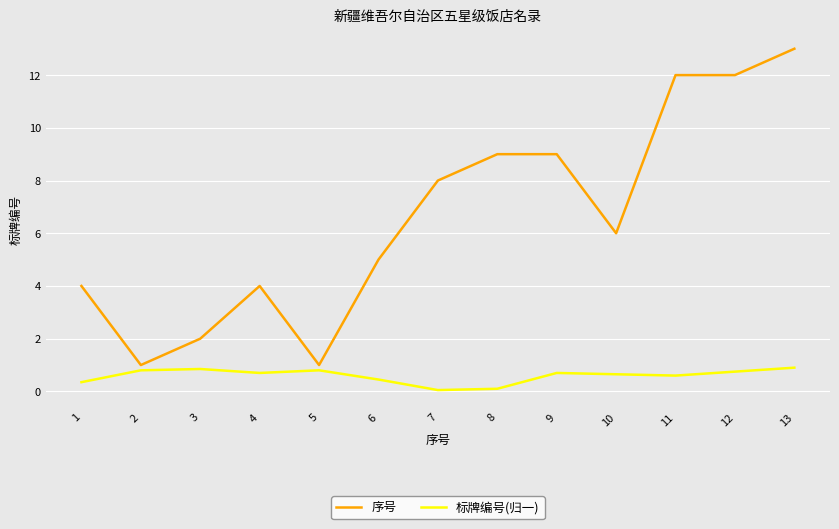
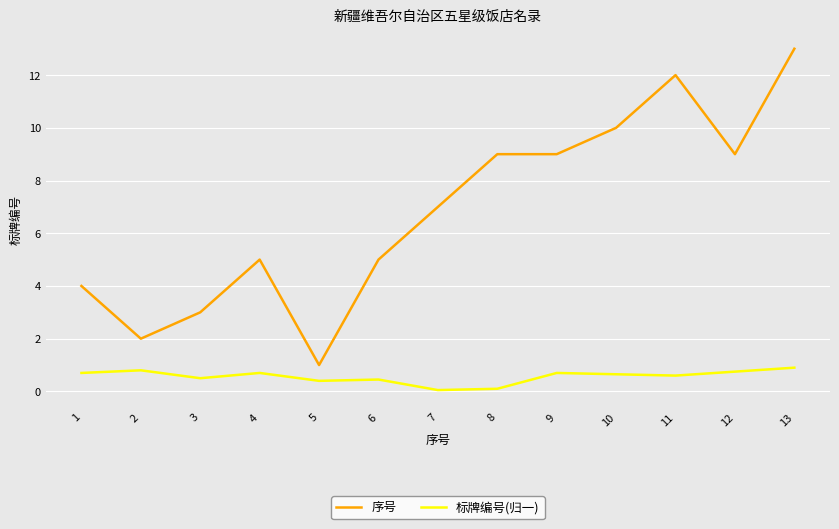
  {
    "序号": {
      "1": 4,
-     "2": 1,
-     "3": 2,
-     "4": 4,
+     "2": 2,
+     "3": 3,
+     "4": 5,
      "5": 1,
      "6": 5,
-     "7": 8,
+     "7": 7,
      "8": 9,
      "9": 9,
-     "10": 6,
+     "10": 10,
      "11": 12,
-     "12": 12,
+     "12": 9,
      "13": 13
    },
    "标牌编号(归一)": {
-     "1": 0.4,
+     "1": 0.7,
      "2": 0.8,
-     "3": 0.9,
+     "3": 0.5,
      "4": 0.7,
-     "5": 0.8,
+     "5": 0.4,
      "6": 0.5,
      "7": 0.1,
      "8": 0.1,
      "9": 0.7,
      "10": 0.7,
      "11": 0.6,
      "12": 0.8,
      "13": 0.9
    }
  }
